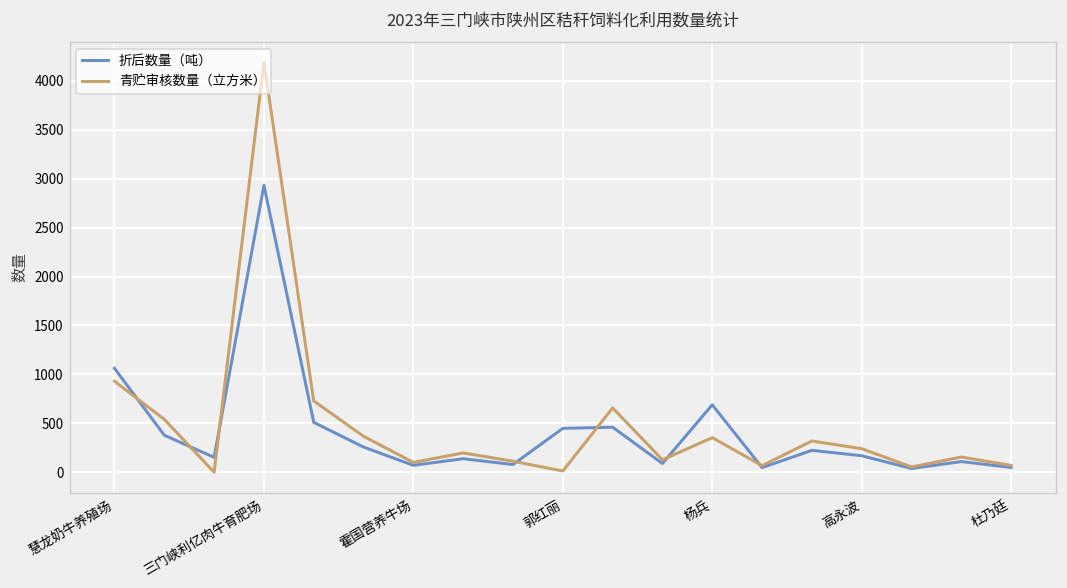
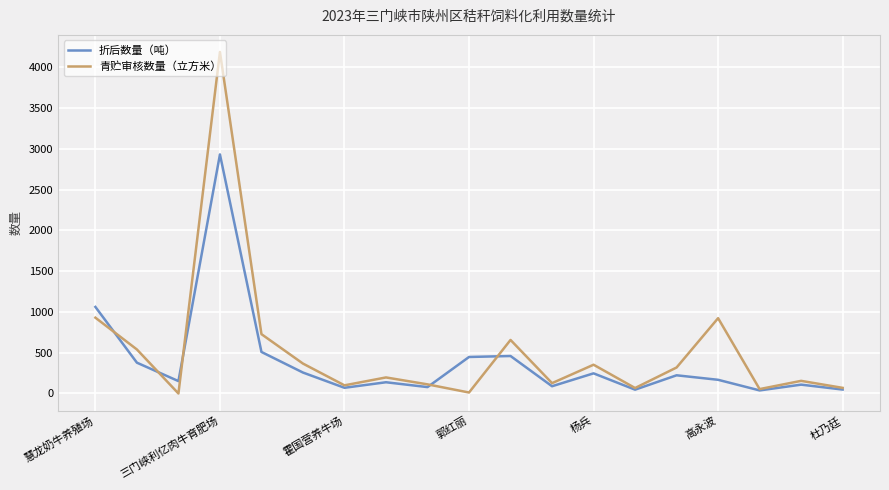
  {
    "折后数量（吨）": {
      "慧龙奶牛养殖场": 1100,
      "三门峡利亿肉牛育肥场": 2900,
      "郭红丽": 400,
-     "杨兵": 700,
+     "杨兵": 200,
      "高永波": 200
    },
    "青贮审核数量（立方米）": {
      "慧龙奶牛养殖场": 900,
      "郭红丽": 0,
      "杨兵": 400,
-     "高永波": 200
+     "高永波": 900
    }
  }
